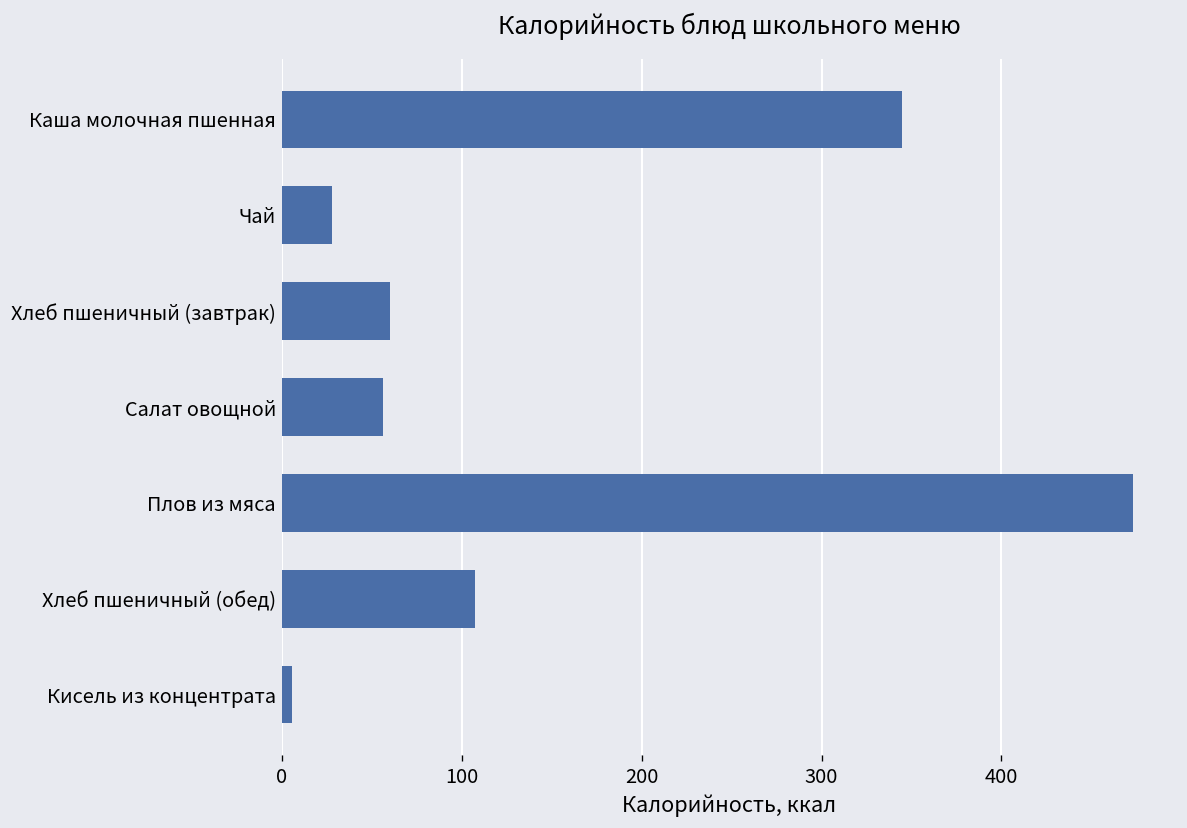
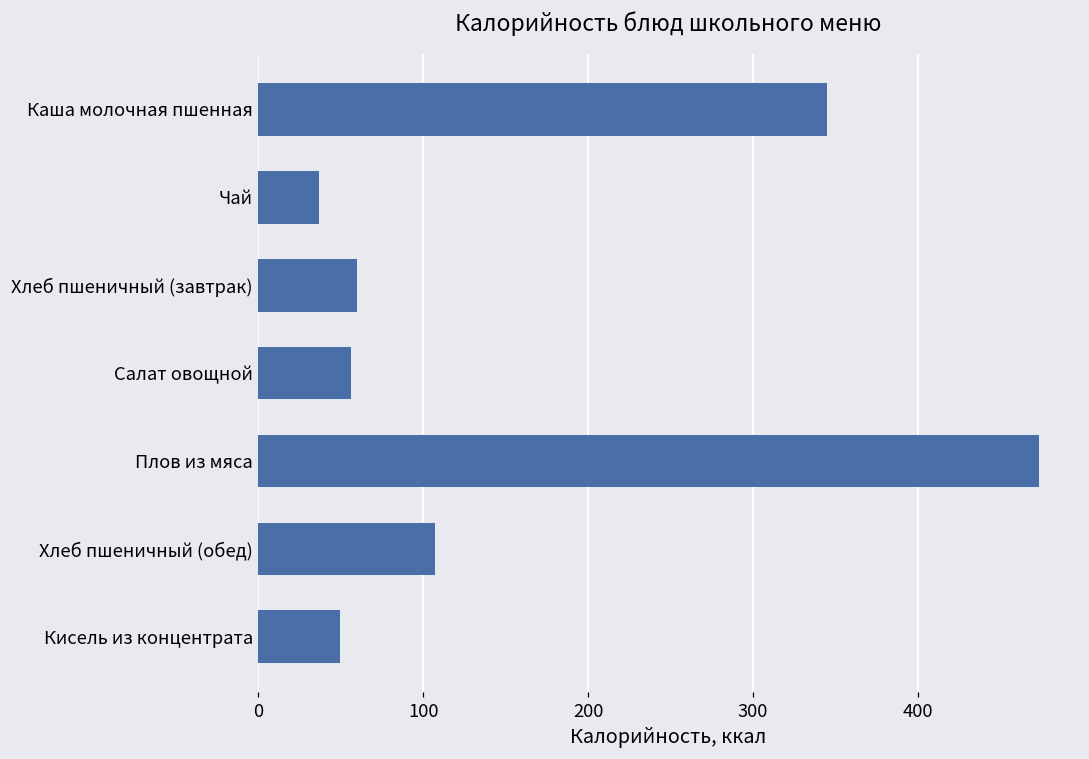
  {
    "Каша молочная пшенная": 345,
-   "Чай": 28,
+   "Чай": 37,
    "Хлеб пшеничный (завтрак)": 60,
    "Салат овощной": 56,
    "Плов из мяса": 473,
    "Хлеб пшеничный (обед)": 107,
-   "Кисель из концентрата": 5
+   "Кисель из концентрата": 50
  }
